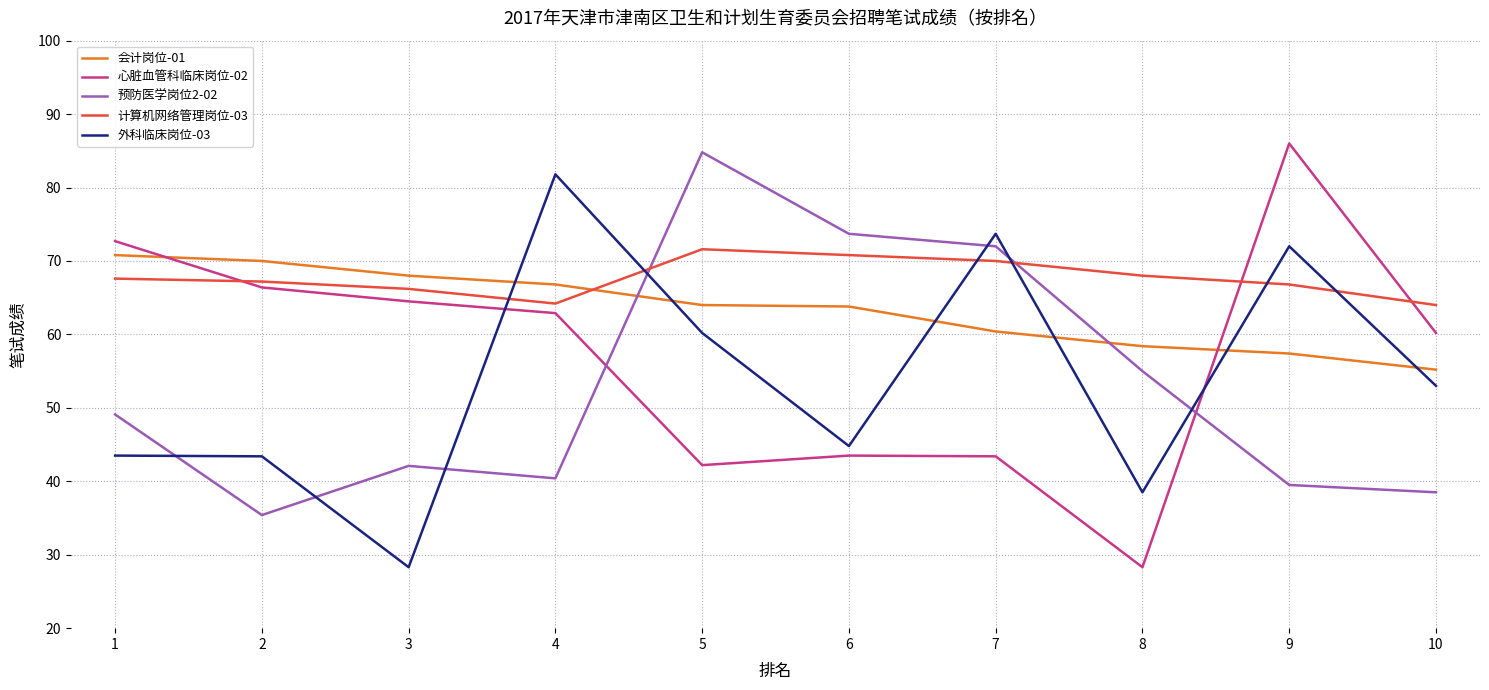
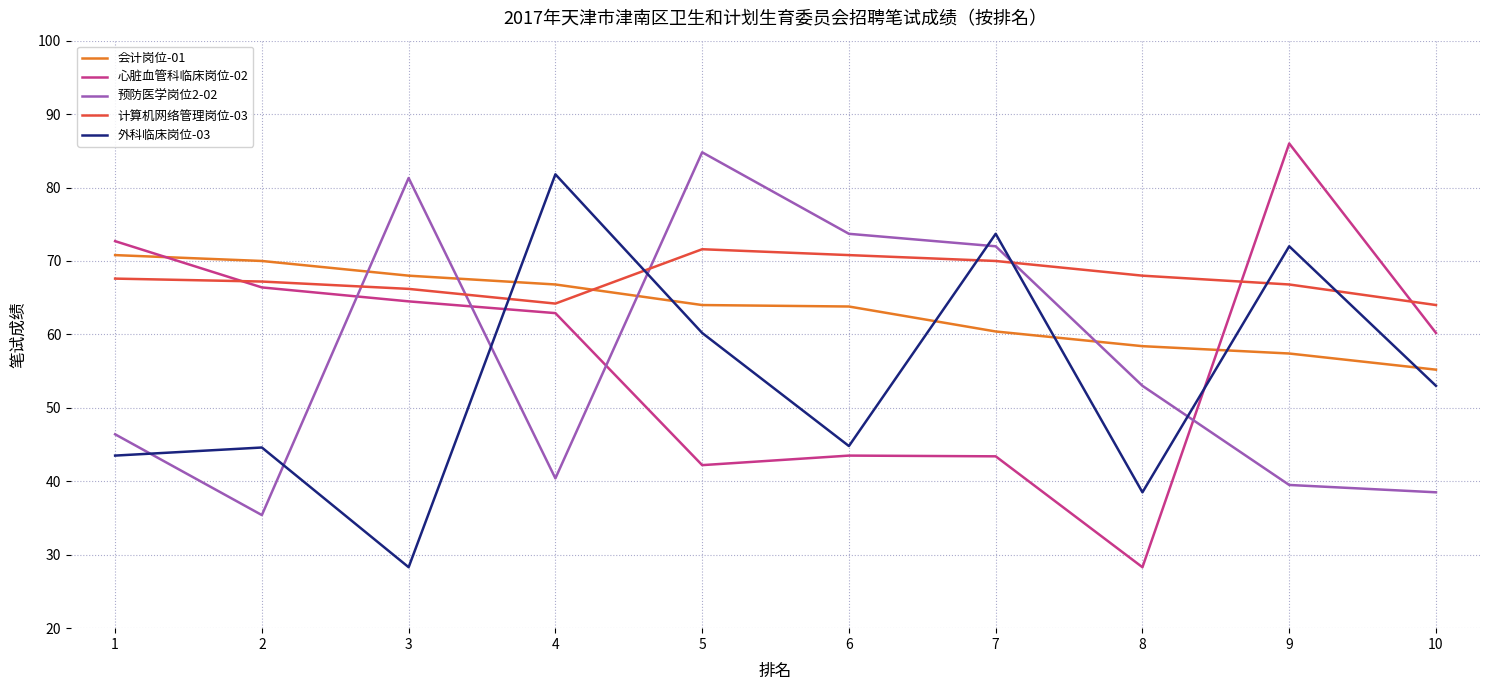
  {
    "心脏血管科临床岗位-02": {
      "1": 73,
      "2": 66,
      "3": 65,
      "4": 63,
      "5": 42,
      "6": 44,
      "7": 43,
      "8": 28,
      "9": 86,
      "10": 60
    },
    "预防医学岗位2-02": {
-     "1": 49,
+     "1": 46,
      "2": 35,
-     "3": 42,
+     "3": 81,
      "4": 40,
      "5": 85,
      "6": 74,
      "7": 72,
-     "8": 55,
+     "8": 53,
      "9": 40,
      "10": 39
    },
    "外科临床岗位-03": {
      "1": 44,
-     "2": 43,
+     "2": 45,
      "3": 28,
      "4": 82,
      "5": 60,
      "6": 45,
      "7": 74,
      "8": 39,
      "9": 72,
      "10": 53
    }
  }
